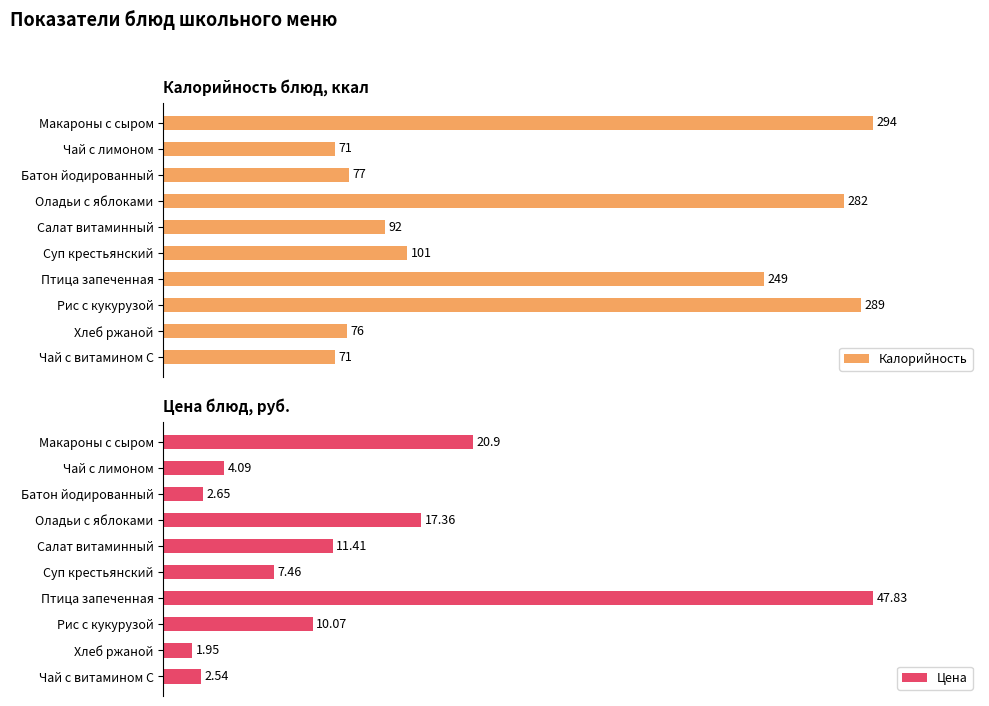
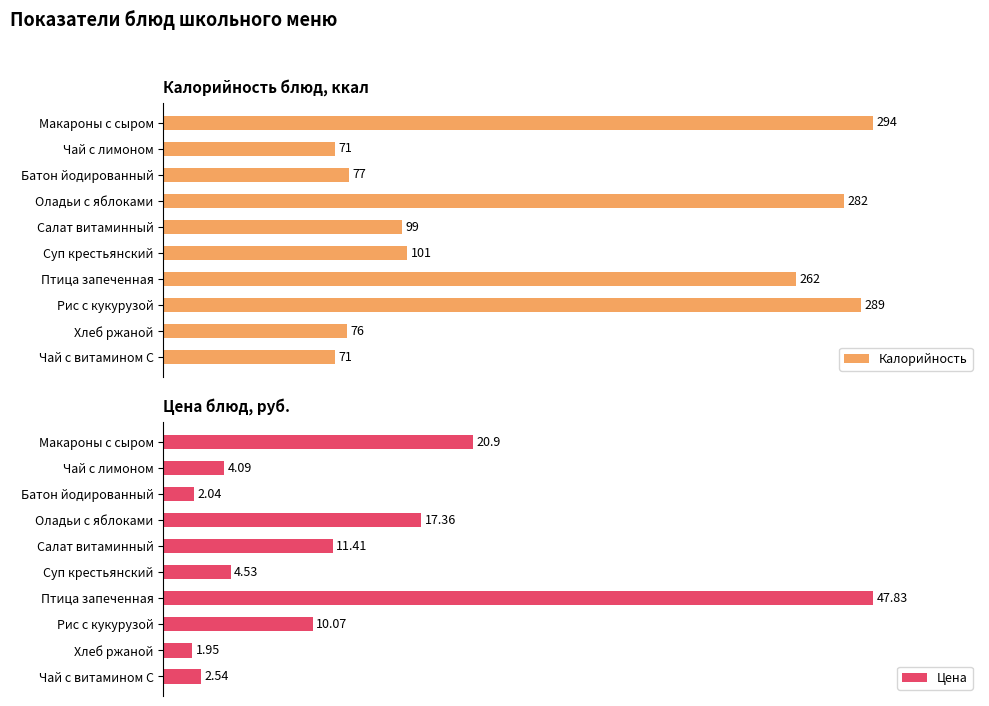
  {
    "Калорийность блюд, ккал": {
-     "Салат витаминный": 92,
-     "Птица запеченная": 249
+     "Салат витаминный": 99,
+     "Птица запеченная": 262
    },
    "Цена блюд, руб.": {
-     "Батон йодированный": 2.65,
-     "Суп крестьянский": 7.46
+     "Батон йодированный": 2.04,
+     "Суп крестьянский": 4.53
    }
  }
